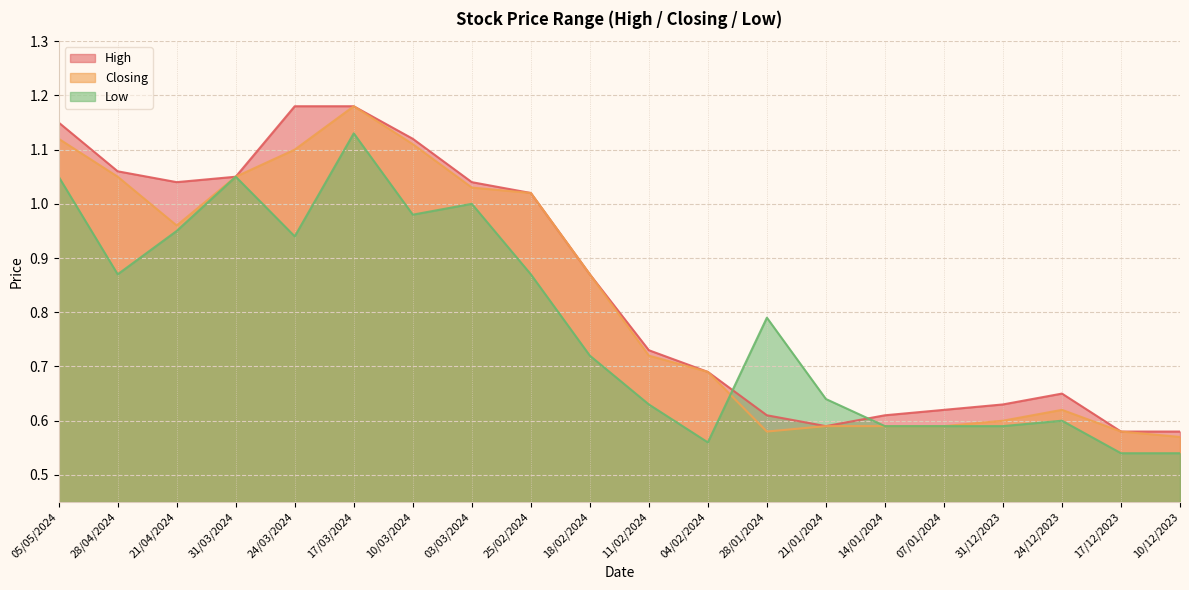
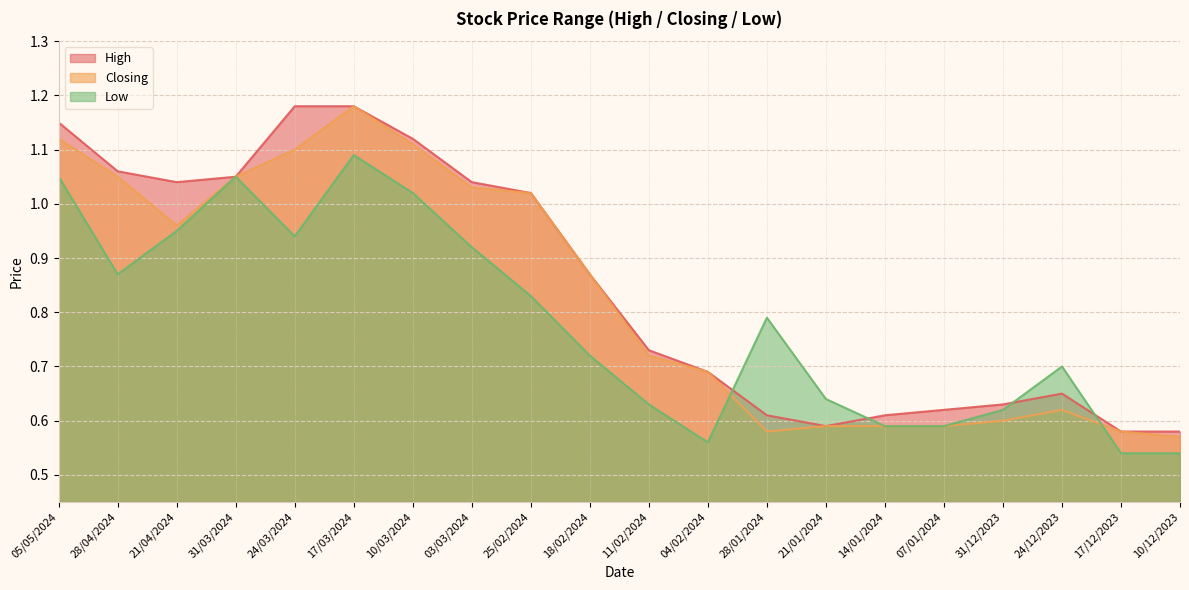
  {
    "Low": {
      "05/05/2024": 1.05,
      "28/04/2024": 0.87,
      "21/04/2024": 0.95,
      "24/03/2024": 0.94,
-     "17/03/2024": 1.13,
-     "10/03/2024": 0.98,
-     "03/03/2024": 1.00,
-     "25/02/2024": 0.87,
+     "17/03/2024": 1.09,
+     "10/03/2024": 1.02,
+     "03/03/2024": 0.92,
+     "25/02/2024": 0.83,
      "18/02/2024": 0.72,
      "11/02/2024": 0.63,
      "04/02/2024": 0.56,
      "28/01/2024": 0.79,
      "21/01/2024": 0.64,
-     "31/12/2023": 0.59,
-     "24/12/2023": 0.6,
+     "31/12/2023": 0.62,
+     "24/12/2023": 0.7,
      "17/12/2023": 0.54,
      "10/12/2023": 0.54
    }
  }
